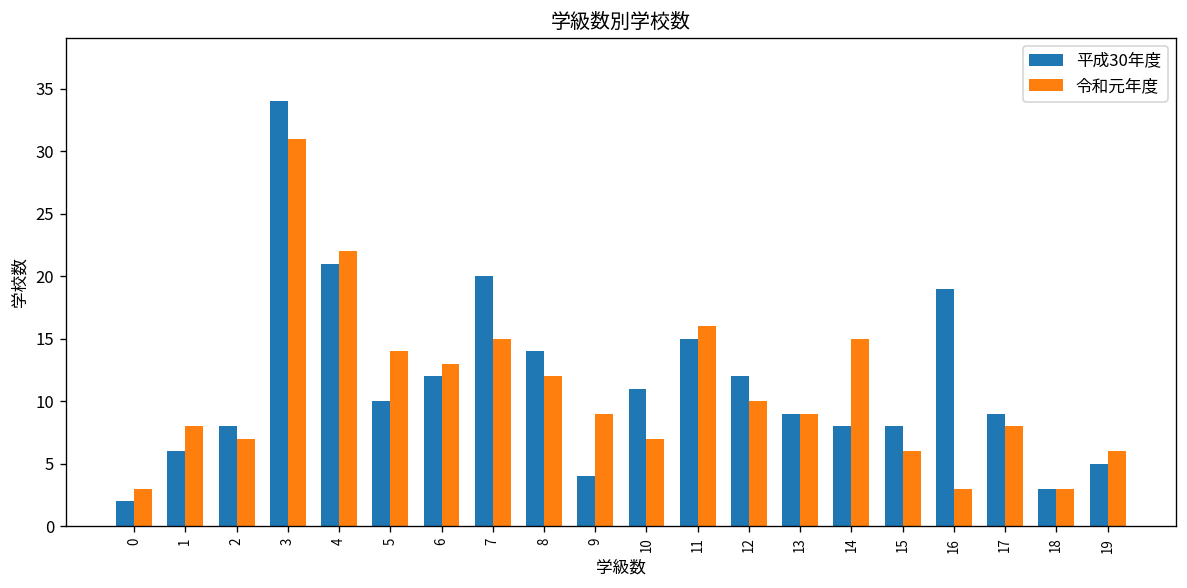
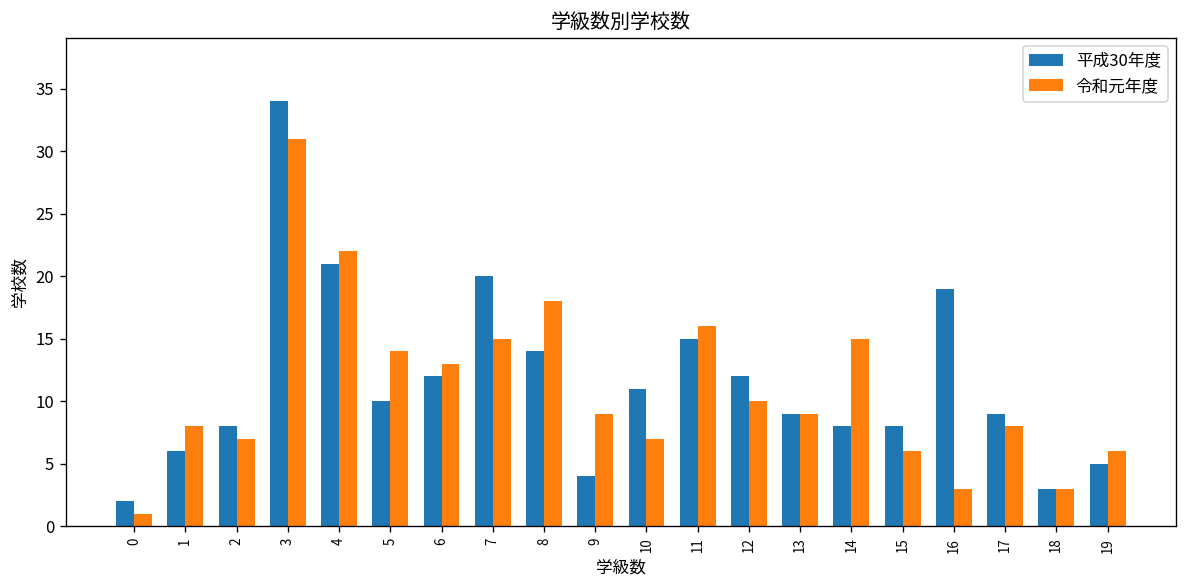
  {
    "平成30年度": {
      "0": 2,
      "1": 6,
      "2": 8,
      "3": 34,
      "4": 21,
      "5": 10,
      "6": 12,
      "7": 20,
      "8": 14,
      "9": 4,
      "10": 11,
      "11": 15,
      "12": 12,
      "13": 9,
      "14": 8,
      "15": 8,
      "16": 19,
      "17": 9,
      "18": 3,
      "19": 5
    },
    "令和元年度": {
-     "0": 3,
+     "0": 1,
      "1": 8,
      "2": 7,
      "3": 31,
      "4": 22,
      "5": 14,
      "6": 13,
      "7": 15,
-     "8": 12,
+     "8": 18,
      "9": 9,
      "10": 7,
      "11": 16,
      "12": 10,
      "13": 9,
      "14": 15,
      "15": 6,
      "16": 3,
      "17": 8,
      "18": 3,
      "19": 6
    }
  }
